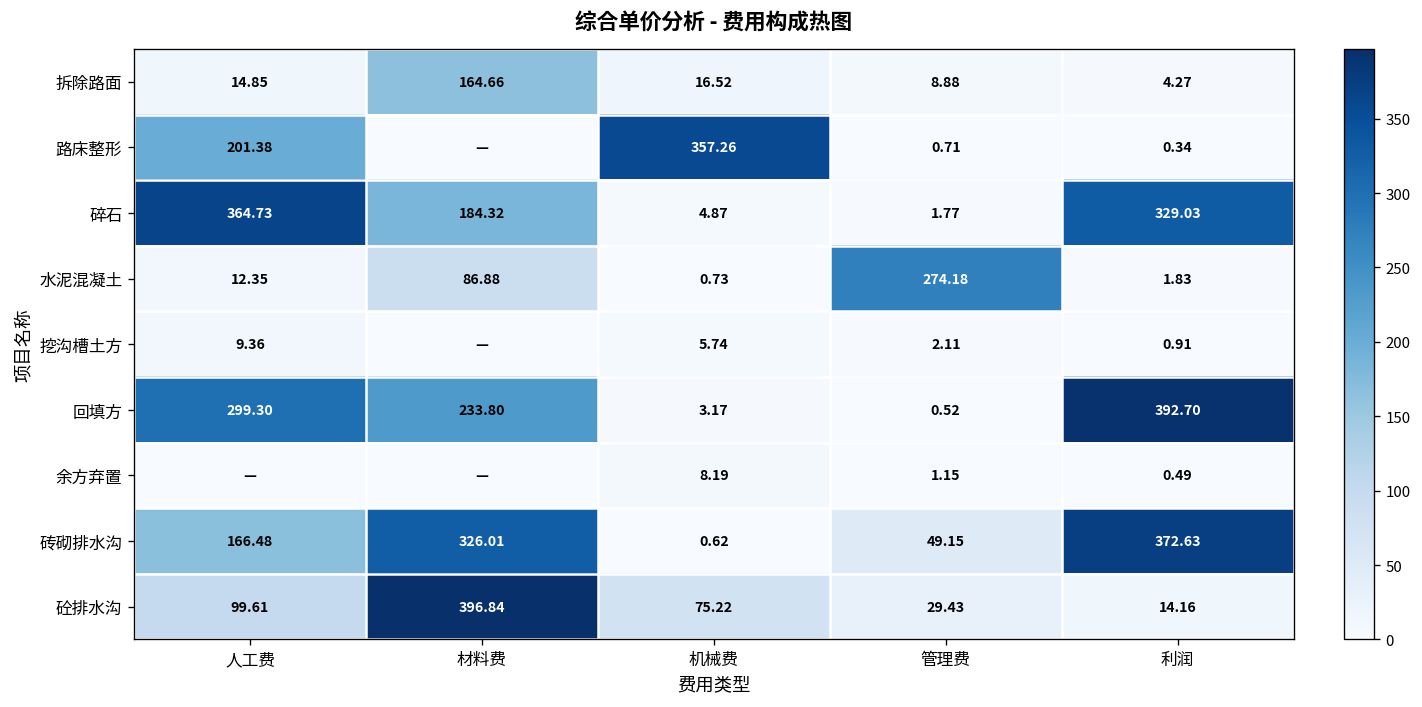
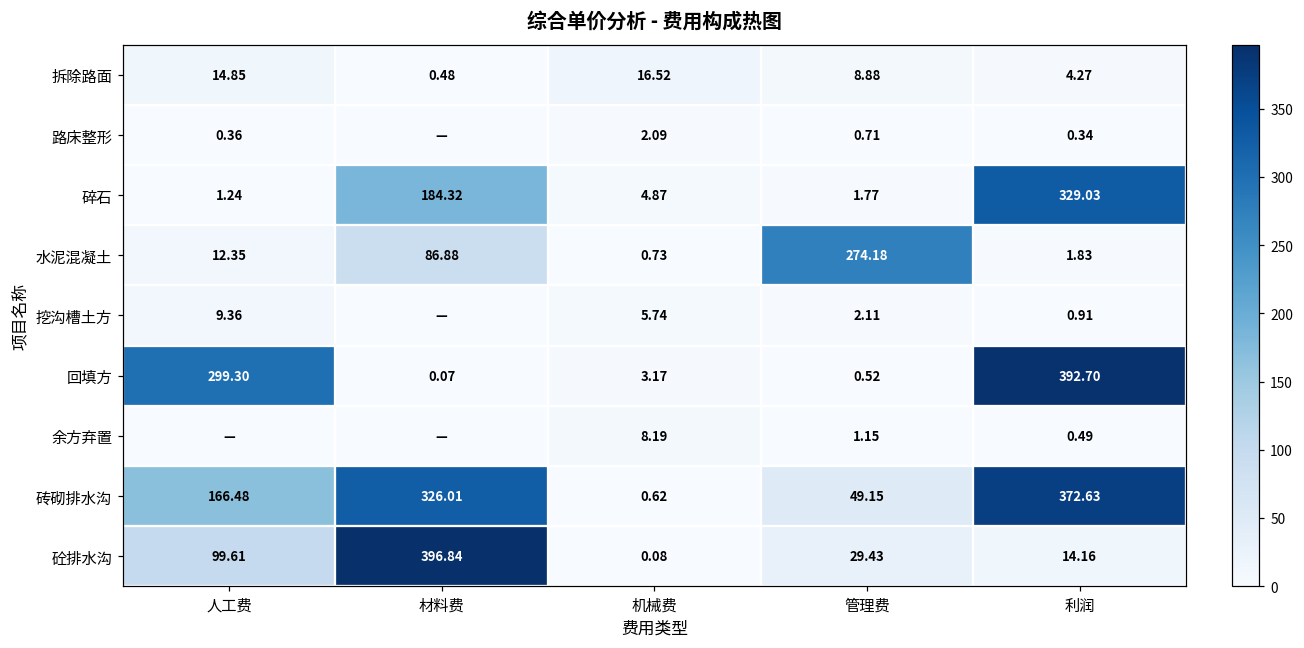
  {
    "拆除路面": {
      "人工费": 14.85,
-     "材料费": 164.66,
+     "材料费": 0.48,
      "机械费": 16.52,
      "管理费": 8.88,
      "利润": 4.27
    },
    "路床整形": {
-     "人工费": 201.38,
-     "机械费": 357.26,
+     "人工费": 0.36,
+     "机械费": 2.09,
      "管理费": 0.71,
      "利润": 0.34
    },
    "碎石": {
-     "人工费": 364.73,
+     "人工费": 1.24,
      "材料费": 184.32,
      "机械费": 4.87,
      "管理费": 1.77,
      "利润": 329.03
    },
    "水泥混凝土": {
      "人工费": 12.35,
      "材料费": 86.88,
      "机械费": 0.73,
      "管理费": 274.18,
      "利润": 1.83
    },
    "挖沟槽土方": {
      "人工费": 9.36,
      "机械费": 5.74,
      "管理费": 2.11,
      "利润": 0.91
    },
    "回填方": {
      "人工费": 299.30,
-     "材料费": 233.80,
+     "材料费": 0.07,
      "机械费": 3.17,
      "管理费": 0.52,
      "利润": 392.70
    },
    "余方弃置": {
      "机械费": 8.19,
      "管理费": 1.15,
      "利润": 0.49
    },
    "砖砌排水沟": {
      "人工费": 166.48,
      "材料费": 326.01,
      "机械费": 0.62,
      "管理费": 49.15,
      "利润": 372.63
    },
    "砼排水沟": {
      "人工费": 99.61,
      "材料费": 396.84,
-     "机械费": 75.22,
+     "机械费": 0.08,
      "管理费": 29.43,
      "利润": 14.16
    }
  }
